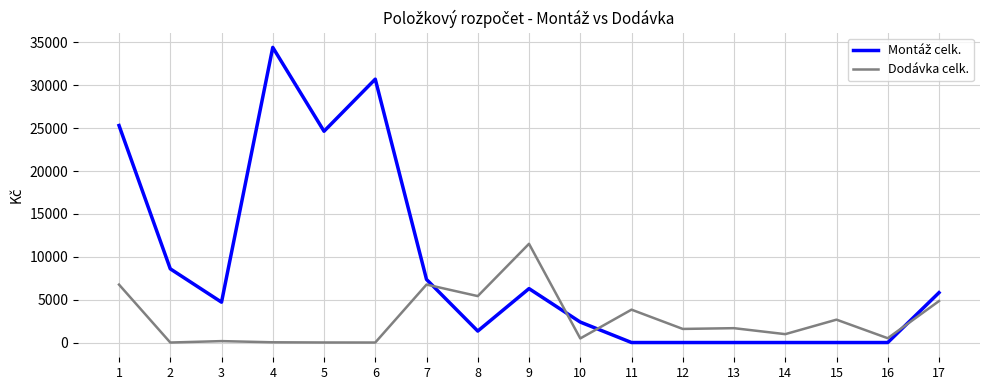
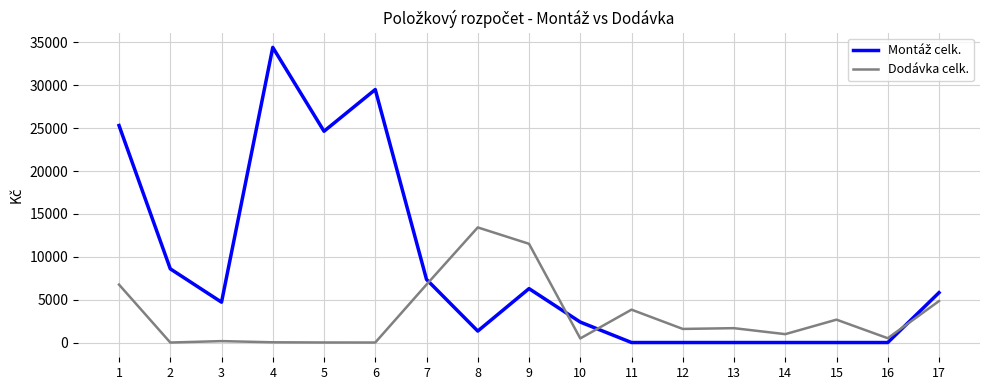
  {
    "Montáž celk.": {
      "1": 25000,
      "2": 9000,
      "3": 5000,
      "4": 34000,
      "5": 25000,
-     "6": 31000,
+     "6": 30000,
      "7": 7000,
      "8": 1000,
      "9": 6000,
      "10": 2000,
      "11": 0,
      "12": 0,
      "13": 0,
      "14": 0,
      "15": 0,
      "16": 0,
      "17": 6000
    },
    "Dodávka celk.": {
      "1": 7000,
      "2": 0,
      "3": 0,
      "4": 0,
      "5": 0,
      "6": 0,
      "7": 7000,
-     "8": 5000,
+     "8": 13000,
      "9": 12000,
      "10": 0,
      "11": 4000,
      "12": 2000,
      "13": 2000,
      "14": 1000,
      "15": 3000,
      "16": 1000,
      "17": 5000
    }
  }
